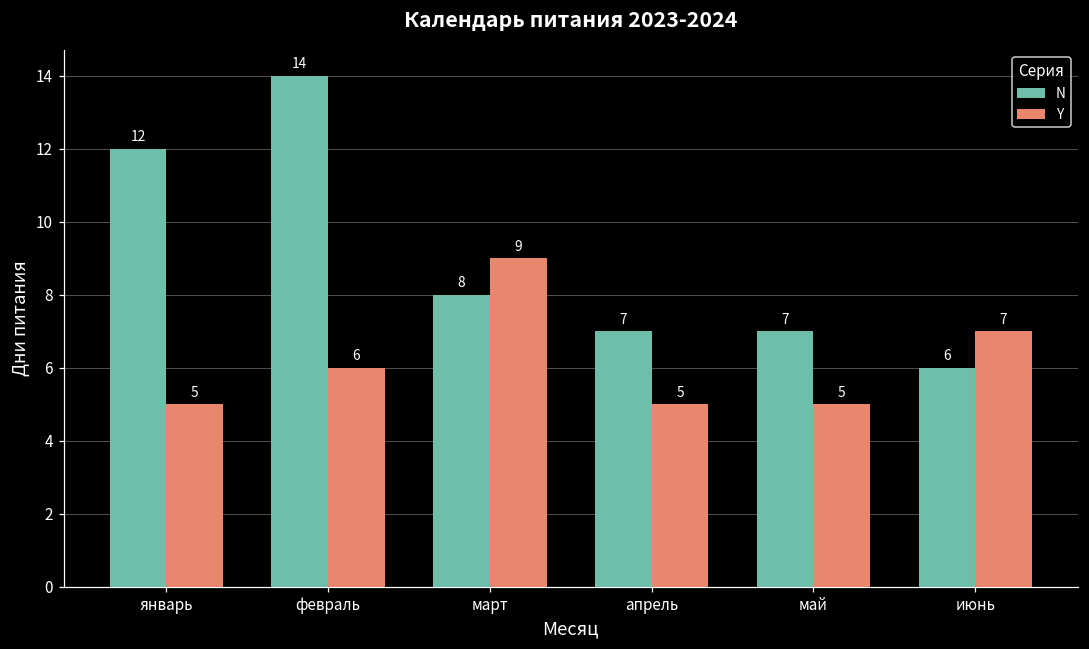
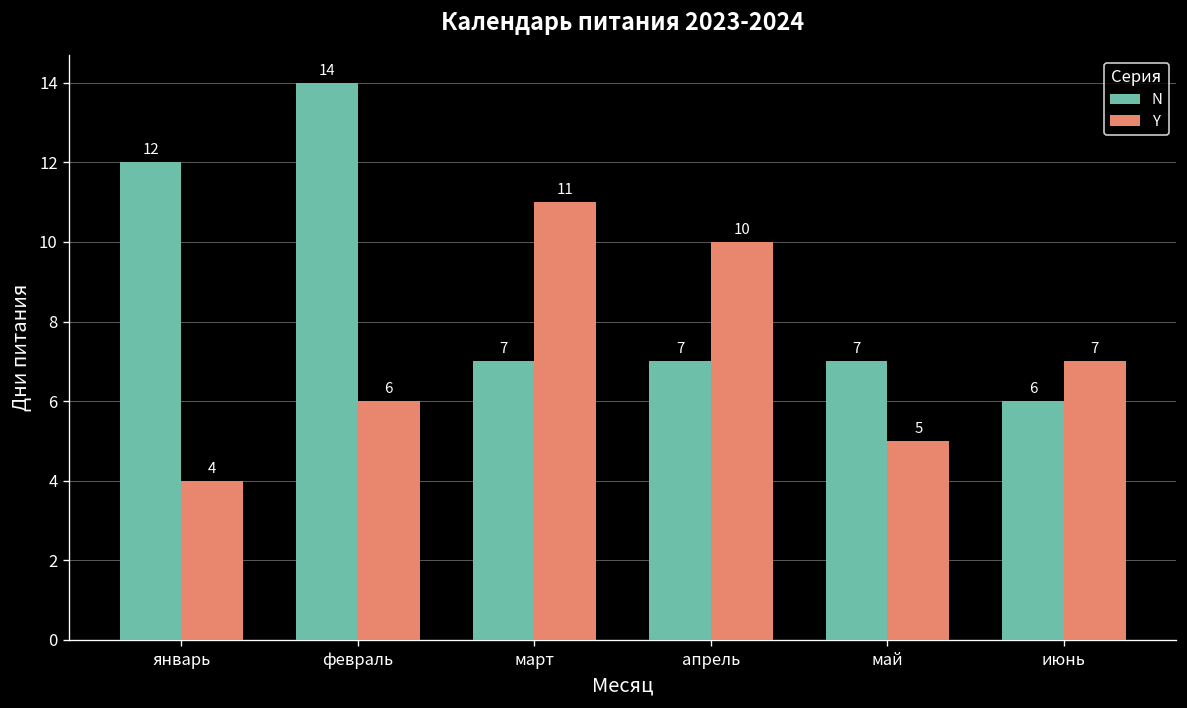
  {
    "N": {
      "январь": 12,
      "февраль": 14,
-     "март": 8,
+     "март": 7,
      "апрель": 7,
      "май": 7,
      "июнь": 6
    },
    "Y": {
-     "январь": 5,
+     "январь": 4,
      "февраль": 6,
-     "март": 9,
-     "апрель": 5,
+     "март": 11,
+     "апрель": 10,
      "май": 5,
      "июнь": 7
    }
  }
